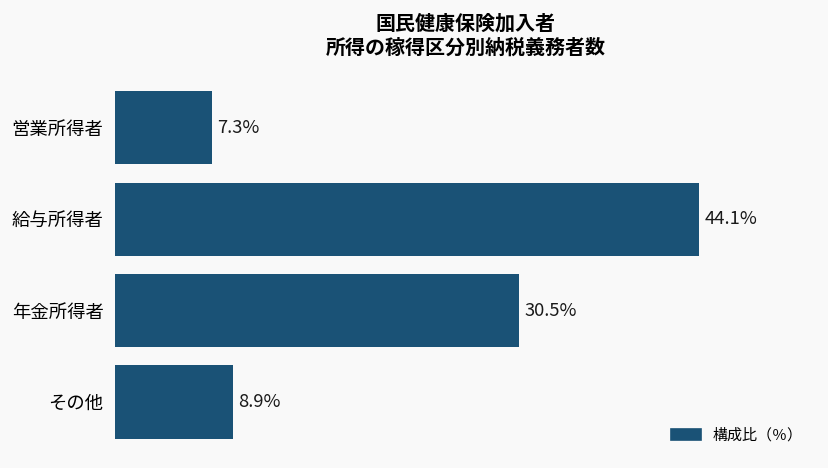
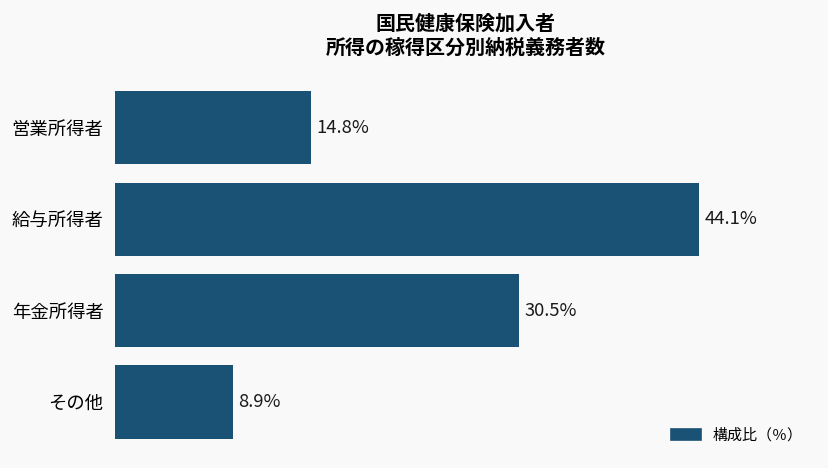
  {
-   "営業所得者": "7.3%",
+   "営業所得者": "14.8%",
    "給与所得者": "44.1%",
    "年金所得者": "30.5%",
    "その他": "8.9%"
  }
